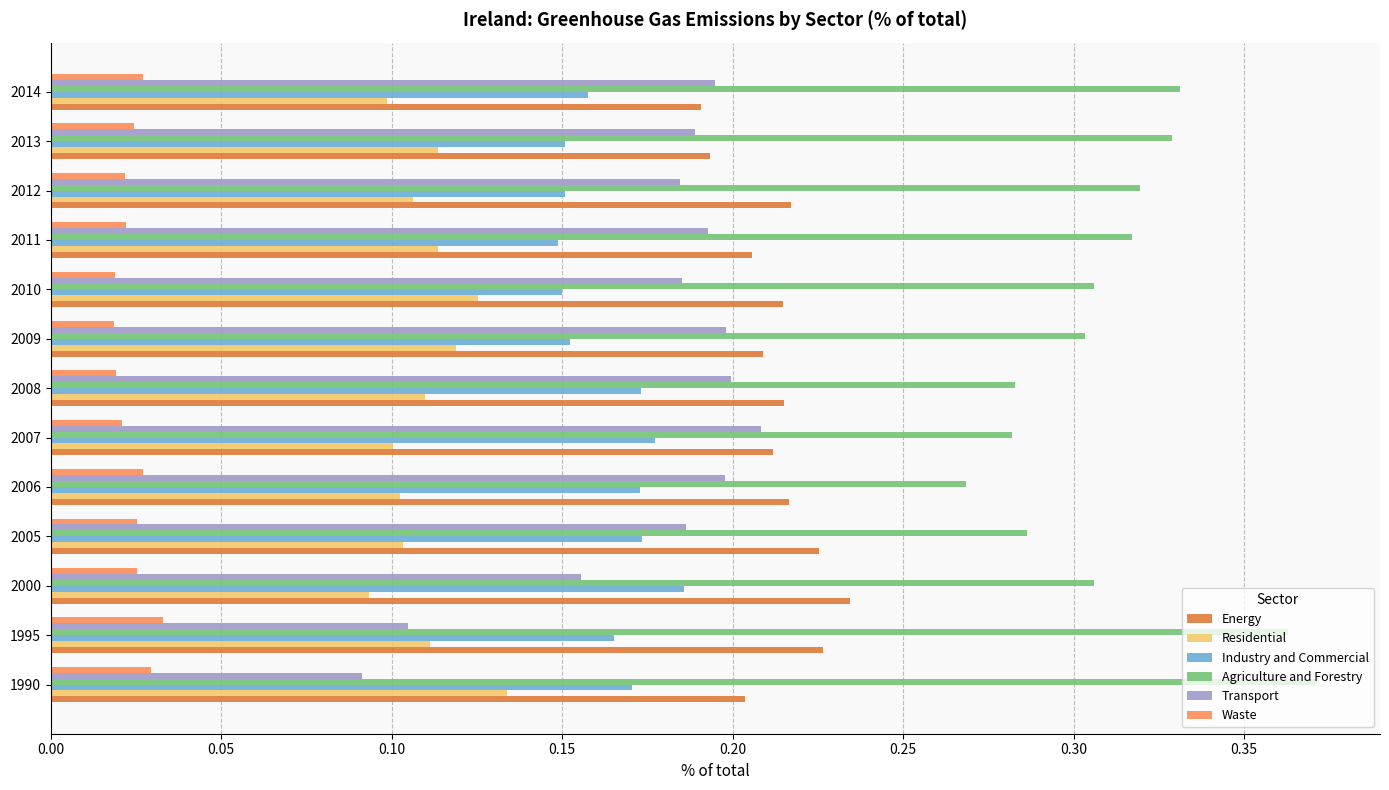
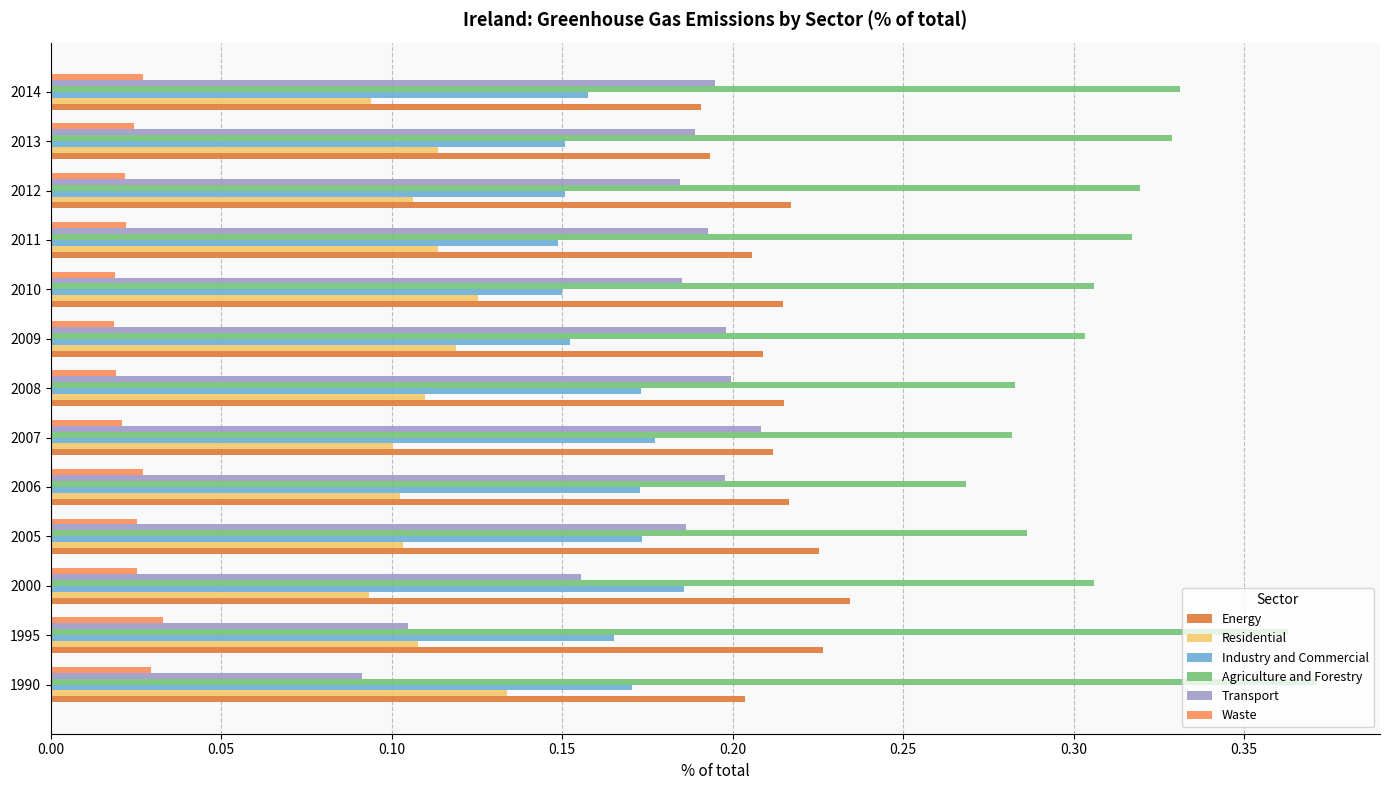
  {
    "Residential": {
-     "2014": 0.099,
+     "2014": 0.094,
      "2013": 0.114,
      "2012": 0.106,
      "2011": 0.114,
      "2010": 0.125,
      "2009": 0.119,
      "2008": 0.110,
      "2007": 0.100,
      "2006": 0.103,
      "2005": 0.103,
      "2000": 0.093,
-     "1995": 0.111,
+     "1995": 0.108,
      "1990": 0.134
    },
    "Agriculture and Forestry": {
      "2014": 0.331,
      "2013": 0.329,
      "2012": 0.319,
      "2011": 0.317,
      "2010": 0.306,
      "2009": 0.303,
      "2008": 0.283,
      "2007": 0.282,
      "2006": 0.269,
      "2005": 0.286,
      "2000": 0.306
    }
  }
